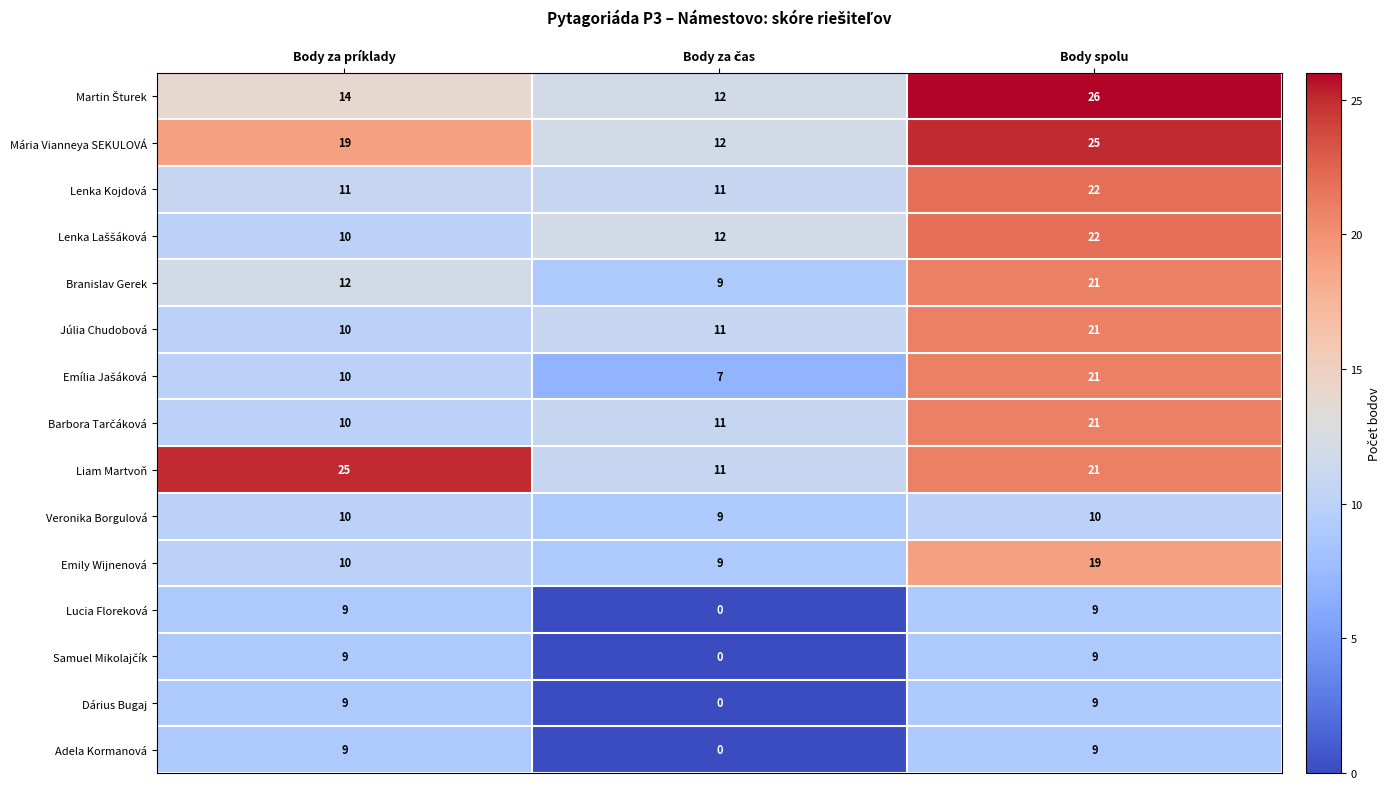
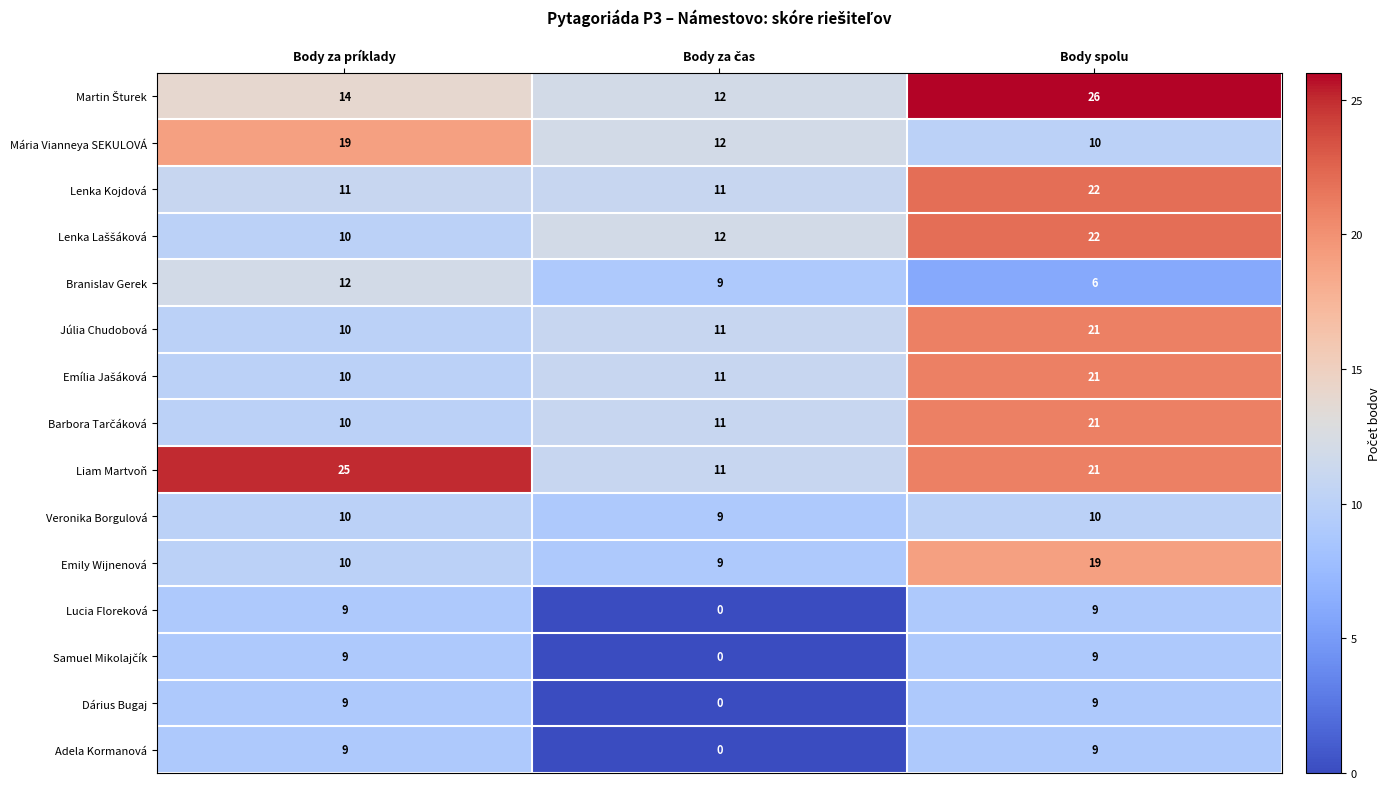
  {
    "Martin Šturek": {
      "Body za príklady": 14,
      "Body za čas": 12,
      "Body spolu": 26
    },
    "Mária Vianneya SEKULOVÁ": {
      "Body za príklady": 19,
      "Body za čas": 12,
-     "Body spolu": 25
+     "Body spolu": 10
    },
    "Lenka Kojdová": {
      "Body za príklady": 11,
      "Body za čas": 11,
      "Body spolu": 22
    },
    "Lenka Laššáková": {
      "Body za príklady": 10,
      "Body za čas": 12,
      "Body spolu": 22
    },
    "Branislav Gerek": {
      "Body za príklady": 12,
      "Body za čas": 9,
-     "Body spolu": 21
+     "Body spolu": 6
    },
    "Júlia Chudobová": {
      "Body za príklady": 10,
      "Body za čas": 11,
      "Body spolu": 21
    },
    "Emília Jašáková": {
      "Body za príklady": 10,
-     "Body za čas": 7,
+     "Body za čas": 11,
      "Body spolu": 21
    },
    "Barbora Tarčáková": {
      "Body za príklady": 10,
      "Body za čas": 11,
      "Body spolu": 21
    },
    "Liam Martvoň": {
      "Body za príklady": 25,
      "Body za čas": 11,
      "Body spolu": 21
    },
    "Veronika Borgulová": {
      "Body za príklady": 10,
      "Body za čas": 9,
      "Body spolu": 10
    },
    "Emily Wijnenová": {
      "Body za príklady": 10,
      "Body za čas": 9,
      "Body spolu": 19
    },
    "Lucia Floreková": {
      "Body za príklady": 9,
      "Body za čas": 0,
      "Body spolu": 9
    },
    "Samuel Mikolajčík": {
      "Body za príklady": 9,
      "Body za čas": 0,
      "Body spolu": 9
    },
    "Dárius Bugaj": {
      "Body za príklady": 9,
      "Body za čas": 0,
      "Body spolu": 9
    },
    "Adela Kormanová": {
      "Body za príklady": 9,
      "Body za čas": 0,
      "Body spolu": 9
    }
  }
